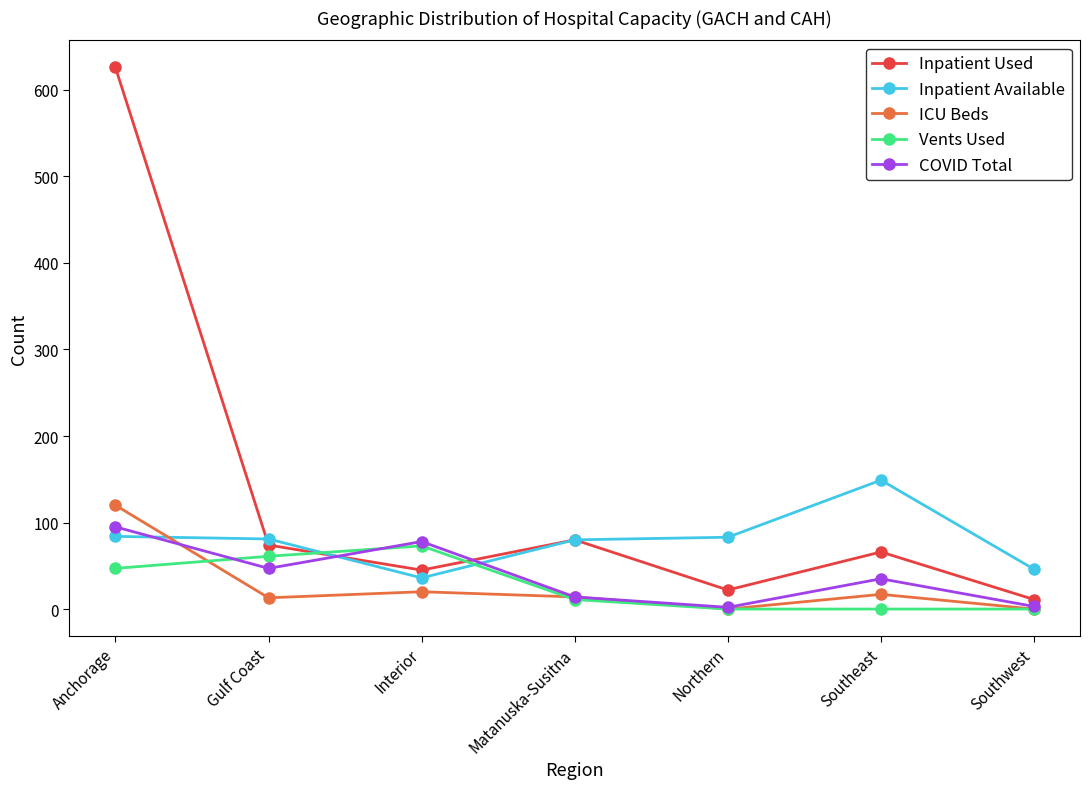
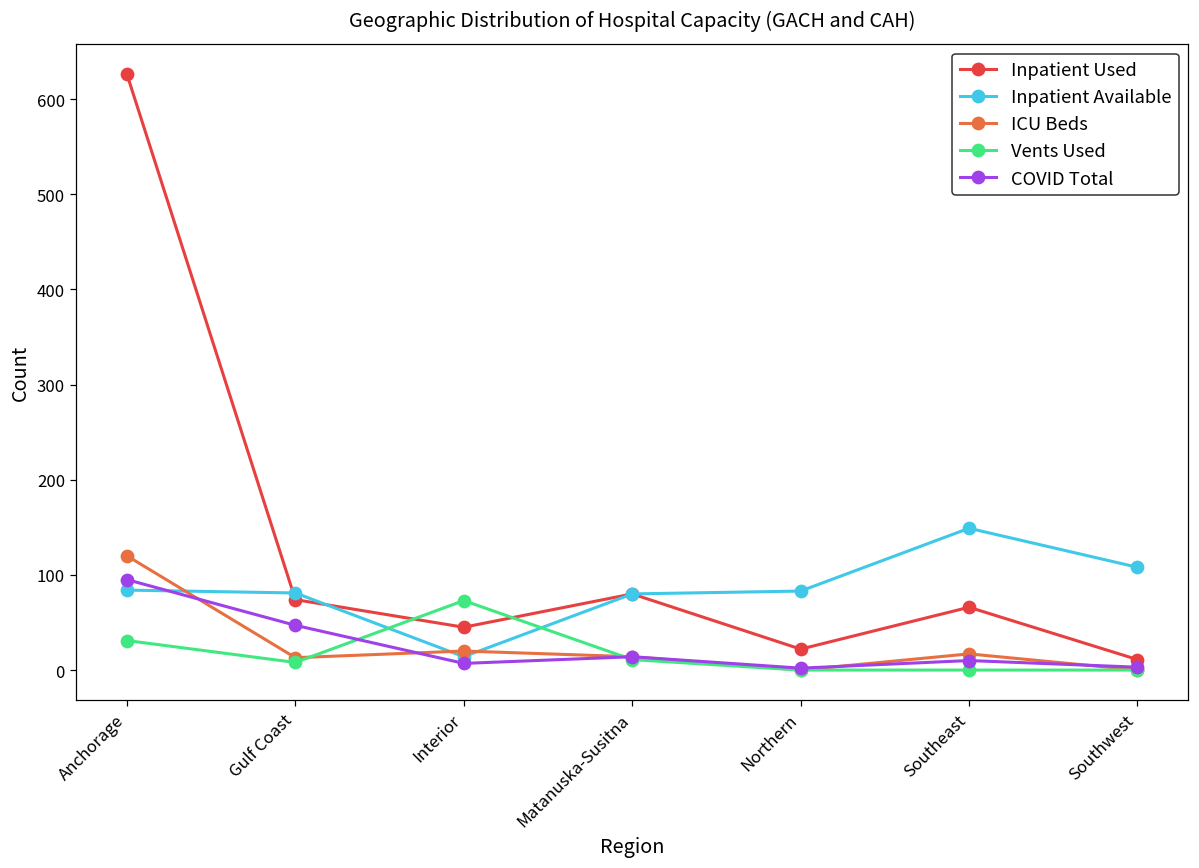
  {
    "Inpatient Available": {
      "Anchorage": 80,
      "Gulf Coast": 80,
-     "Interior": 40,
+     "Interior": 10,
      "Northern": 80,
      "Southeast": 150,
-     "Southwest": 50
+     "Southwest": 110
    },
    "Vents Used": {
-     "Anchorage": 50,
-     "Gulf Coast": 60,
+     "Anchorage": 30,
+     "Gulf Coast": 10,
      "Interior": 70,
      "Matanuska-Susitna": 10,
      "Southeast": 0
    },
    "COVID Total": {
      "Anchorage": 100,
      "Gulf Coast": 50,
-     "Interior": 80,
-     "Southeast": 40,
+     "Interior": 10,
+     "Southeast": 10,
      "Southwest": 0
    }
  }
